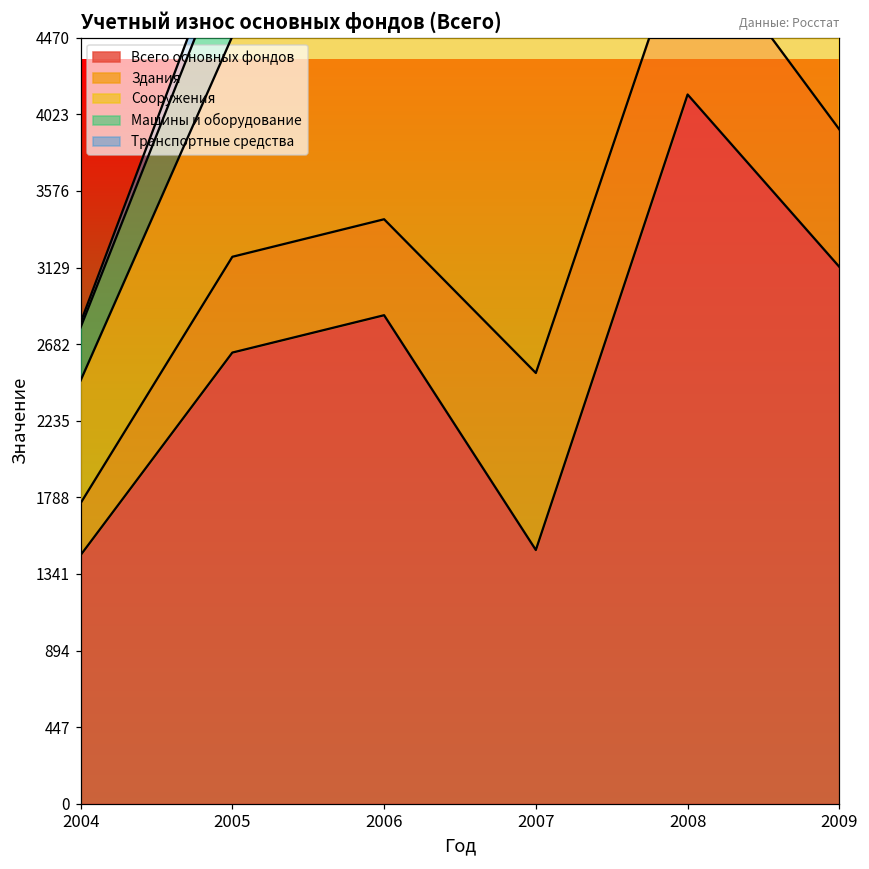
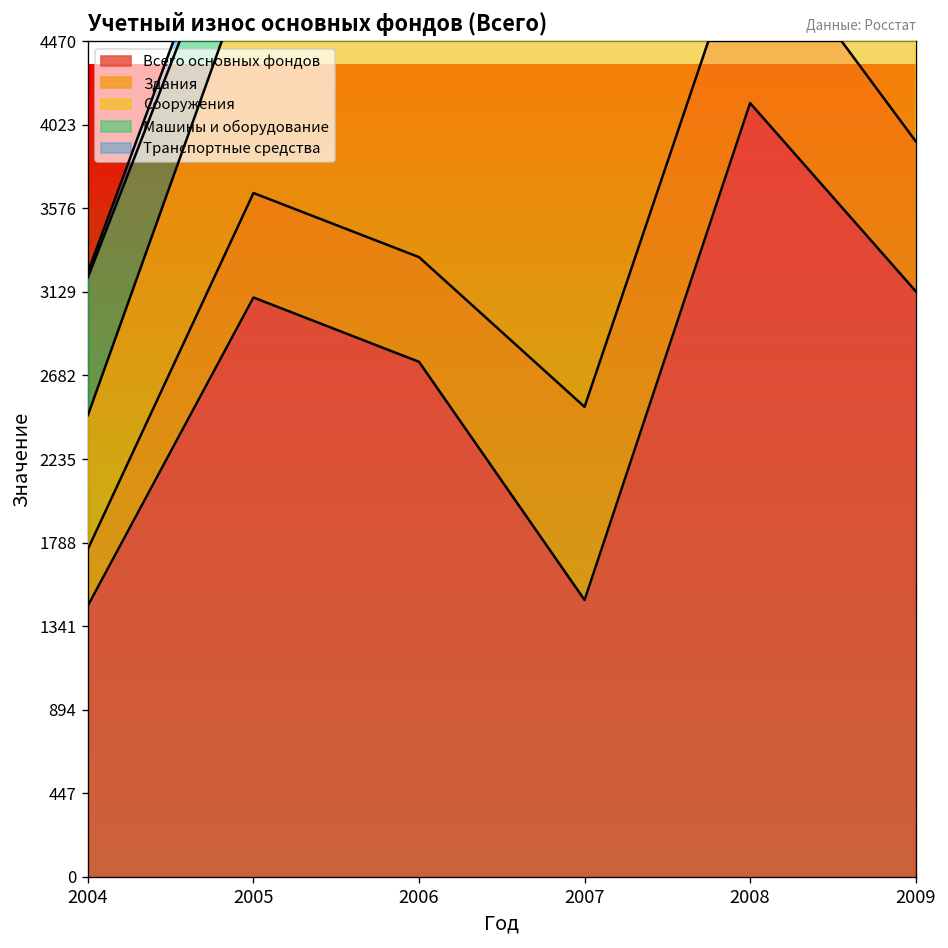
  {
    "Всего основных фондов": {
      "2004": 1450,
-     "2005": 2630,
-     "2006": 2850,
+     "2005": 3100,
+     "2006": 2760,
      "2007": 1480,
      "2008": 4140,
      "2009": 3130
    },
    "Машины и оборудование": {
-     "2004": 310
+     "2004": 740
    },
    "Транспортные средства": {
      "2004": 30
    }
  }
